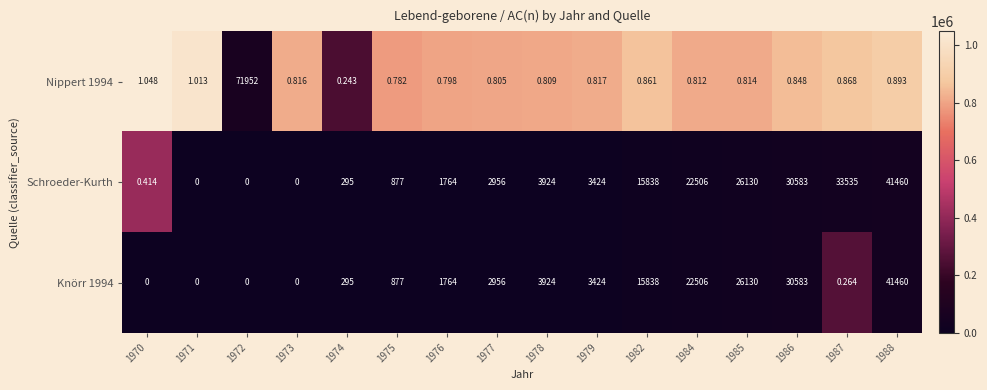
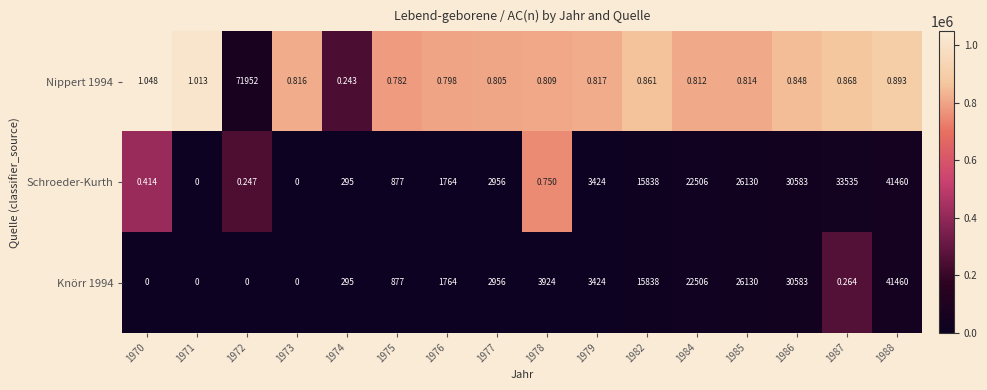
  {
    "Nippert 1994": {
      "1970": 1.048,
      "1971": 1.013,
      "1972": 71952,
      "1973": 0.816,
      "1974": 0.243,
      "1975": 0.782,
      "1976": 0.798,
      "1977": 0.805,
      "1978": 0.809,
      "1979": 0.817,
      "1982": 0.861,
      "1984": 0.812,
      "1985": 0.814,
      "1986": 0.848,
      "1987": 0.868,
      "1988": 0.893
    },
    "Schroeder-Kurth": {
      "1970": 0.414,
      "1971": 0,
-     "1972": 0,
+     "1972": 0.247,
      "1973": 0,
      "1974": 295,
      "1975": 877,
      "1976": 1764,
      "1977": 2956,
-     "1978": 3924,
+     "1978": 0.750,
      "1979": 3424,
      "1982": 15838,
      "1984": 22506,
      "1985": 26130,
      "1986": 30583,
      "1987": 33535,
      "1988": 41460
    },
    "Knörr 1994": {
      "1970": 0,
      "1971": 0,
      "1972": 0,
      "1973": 0,
      "1974": 295,
      "1975": 877,
      "1976": 1764,
      "1977": 2956,
      "1978": 3924,
      "1979": 3424,
      "1982": 15838,
      "1984": 22506,
      "1985": 26130,
      "1986": 30583,
      "1987": 0.264,
      "1988": 41460
    }
  }
